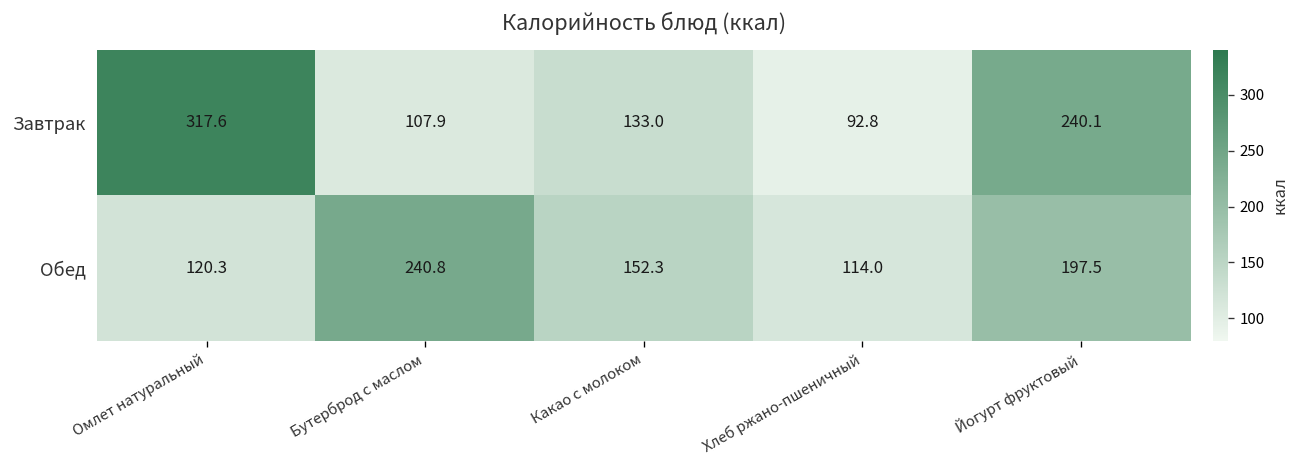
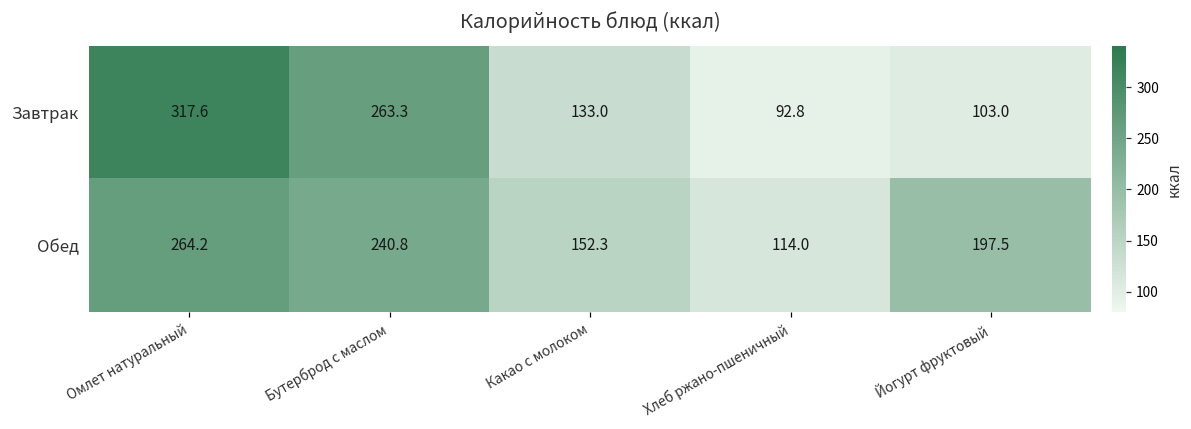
  {
    "Завтрак": {
      "Омлет натуральный": 317.6,
-     "Бутерброд с маслом": 107.9,
+     "Бутерброд с маслом": 263.3,
      "Какао с молоком": 133.0,
      "Хлеб ржано-пшеничный": 92.8,
-     "Йогурт фруктовый": 240.1
+     "Йогурт фруктовый": 103.0
    },
    "Обед": {
-     "Омлет натуральный": 120.3,
+     "Омлет натуральный": 264.2,
      "Бутерброд с маслом": 240.8,
      "Какао с молоком": 152.3,
      "Хлеб ржано-пшеничный": 114.0,
      "Йогурт фруктовый": 197.5
    }
  }
